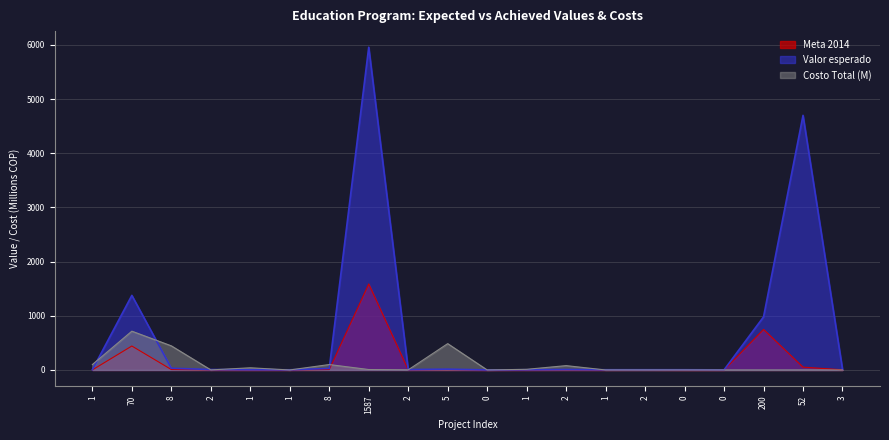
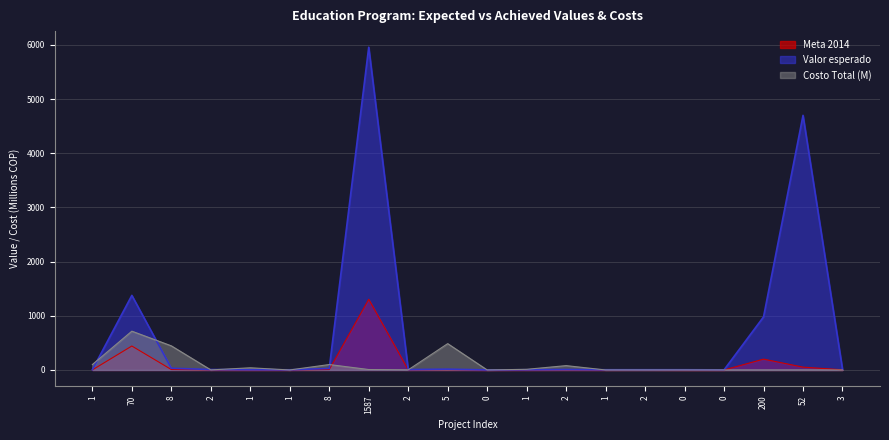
  {
    "Meta 2014": {
      "70": 400,
-     "1587": 1600,
-     "200": 700,
+     "1587": 1300,
+     "200": 200,
      "52": 100
    },
    "Valor esperado": {
      "70": 1400,
      "1587": 6000,
      "200": 1000,
      "52": 4700
    },
    "Costo Total (M)": {
      "70": 700,
      "1587": 0,
      "5": 500,
      "200": 0,
      "52": 0
    }
  }
